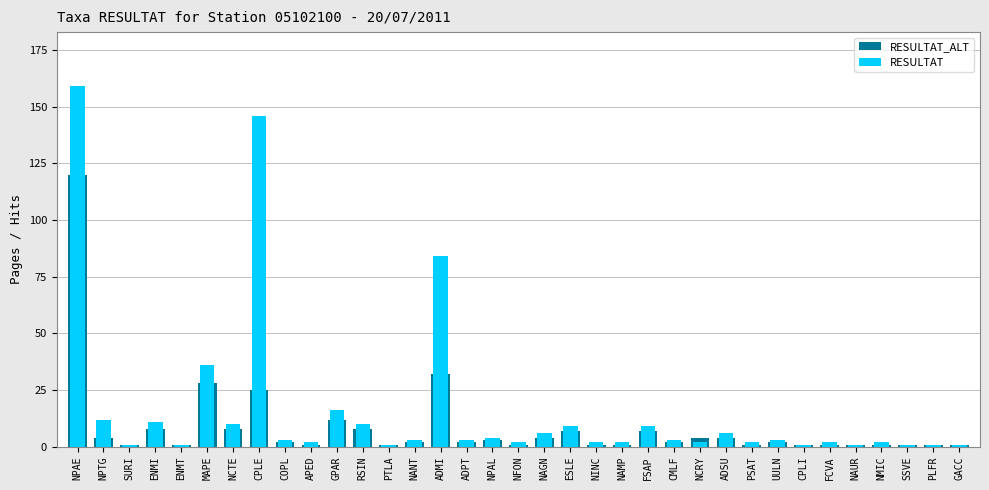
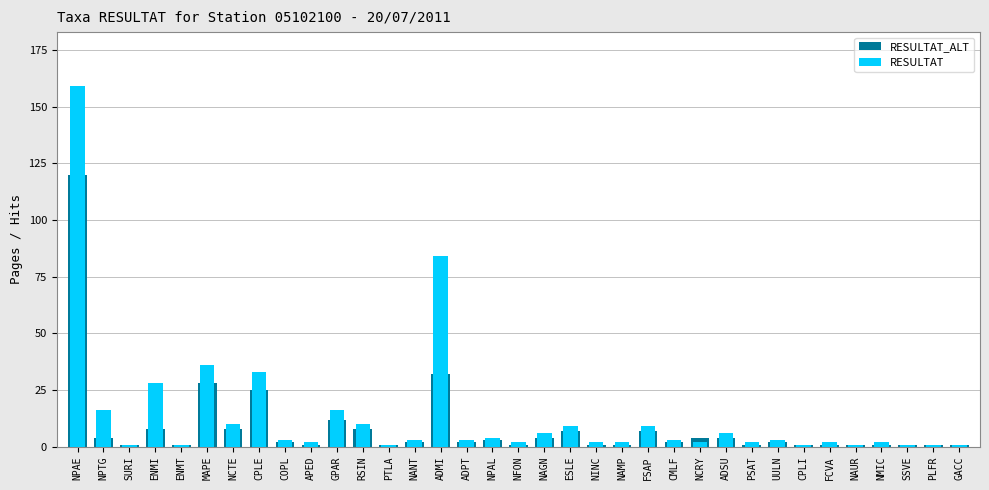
  {
    "RESULTAT_ALT": {
      "NCRY": 4
    },
    "RESULTAT": {
      "NPAE": 159,
-     "NPTG": 12,
-     "ENMI": 11,
+     "NPTG": 16,
+     "ENMI": 28,
      "MAPE": 36,
      "NCTE": 10,
-     "CPLE": 146,
+     "CPLE": 33,
      "COPL": 3,
      "APED": 2,
      "GPAR": 16,
      "RSIN": 10,
      "NANT": 3,
      "ADMI": 84,
      "ADPT": 3,
      "NPAL": 4,
      "NFON": 2,
      "NAGN": 6,
      "ESLE": 9,
      "NINC": 2,
      "NAMP": 2,
      "FSAP": 9,
      "CMLF": 3,
      "ADSU": 6,
      "PSAT": 2,
      "UULN": 3,
      "FCVA": 2,
      "NMIC": 2
    }
  }
